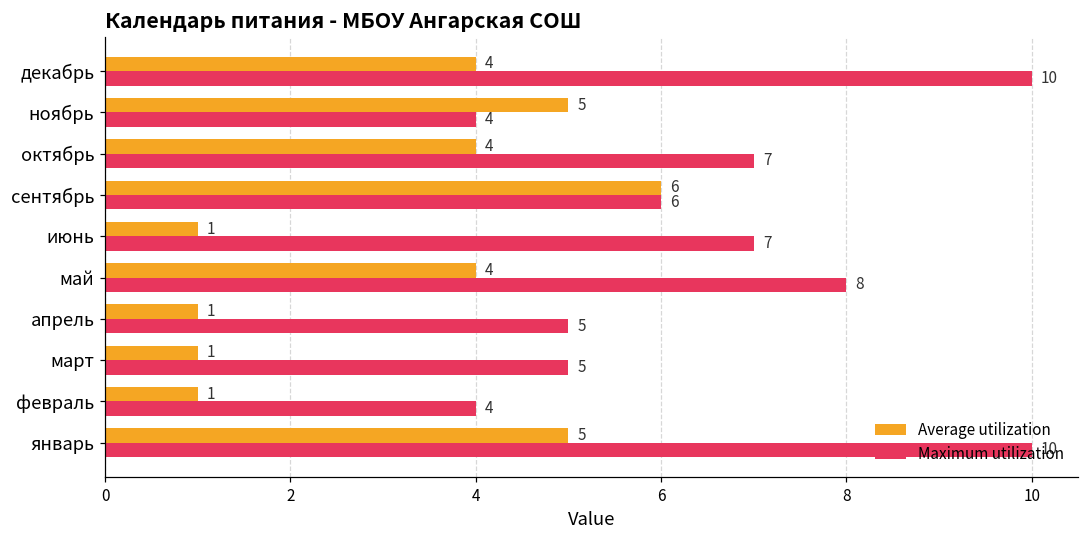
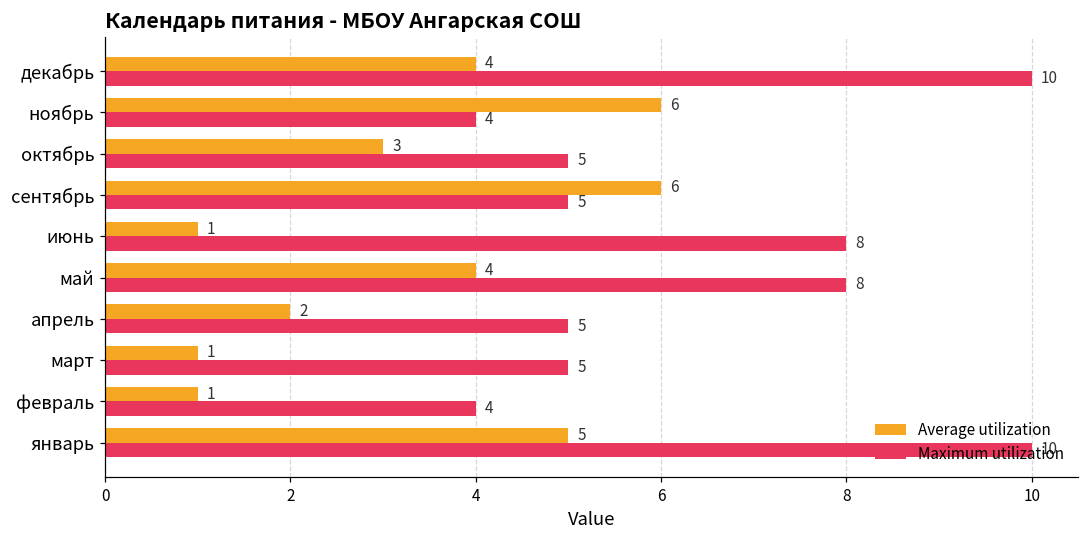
  {
    "Average utilization": {
      "декабрь": 4,
-     "ноябрь": 5,
-     "октябрь": 4,
+     "ноябрь": 6,
+     "октябрь": 3,
      "сентябрь": 6,
      "июнь": 1,
      "май": 4,
-     "апрель": 1,
+     "апрель": 2,
      "март": 1,
      "февраль": 1,
      "январь": 5
    },
    "Maximum utilization": {
      "декабрь": 10,
      "ноябрь": 4,
-     "октябрь": 7,
-     "сентябрь": 6,
-     "июнь": 7,
+     "октябрь": 5,
+     "сентябрь": 5,
+     "июнь": 8,
      "май": 8,
      "апрель": 5,
      "март": 5,
      "февраль": 4,
      "январь": 10
    }
  }
